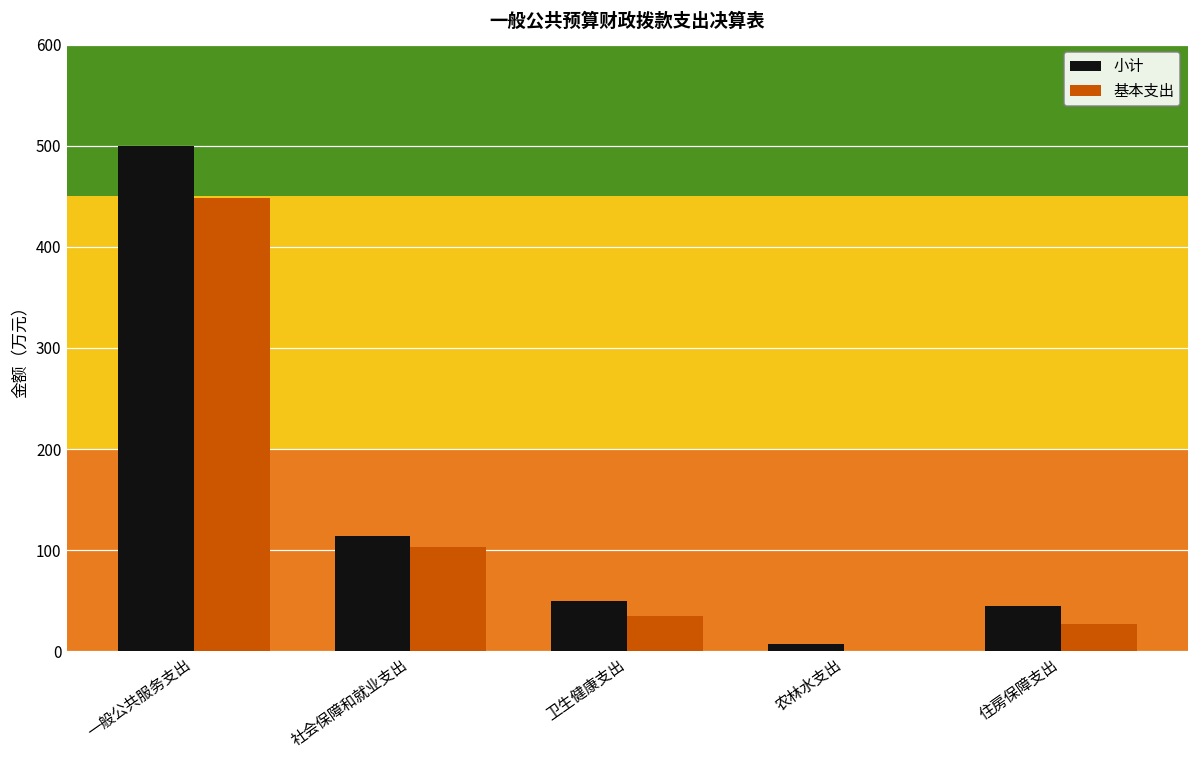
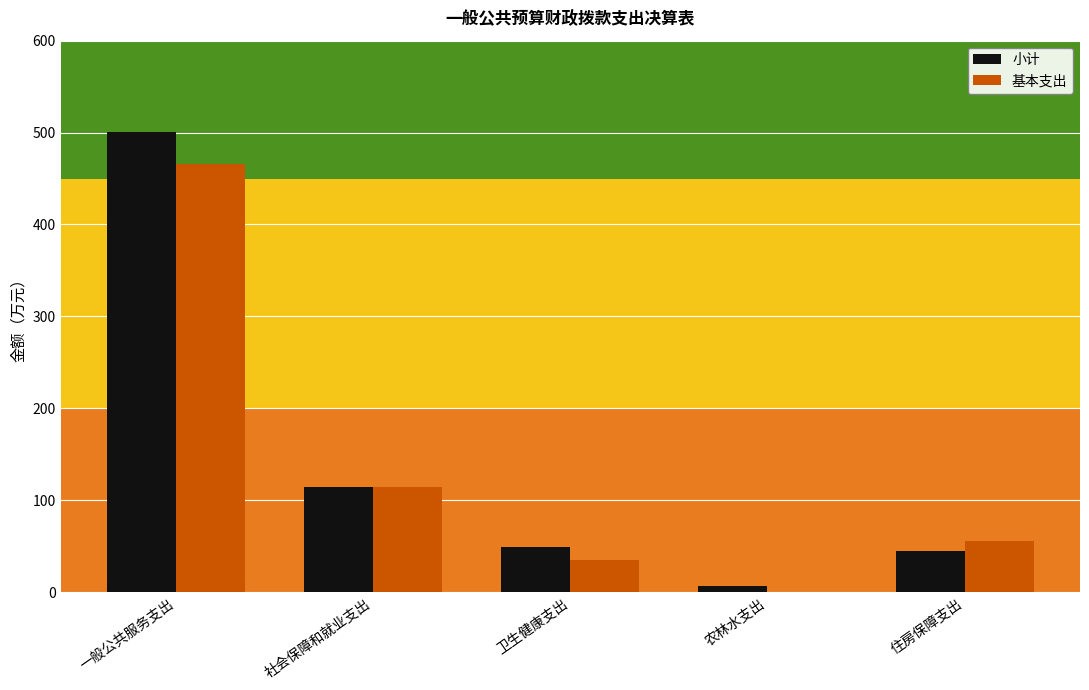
  {
    "小计": {
      "一般公共服务支出": 500,
      "社会保障和就业支出": 110,
      "卫生健康支出": 50,
      "农林水支出": 10,
      "住房保障支出": 40
    },
    "基本支出": {
-     "一般公共服务支出": 450,
-     "社会保障和就业支出": 100,
+     "一般公共服务支出": 470,
+     "社会保障和就业支出": 110,
      "卫生健康支出": 40,
      "农林水支出": 0,
-     "住房保障支出": 30
+     "住房保障支出": 60
    }
  }
